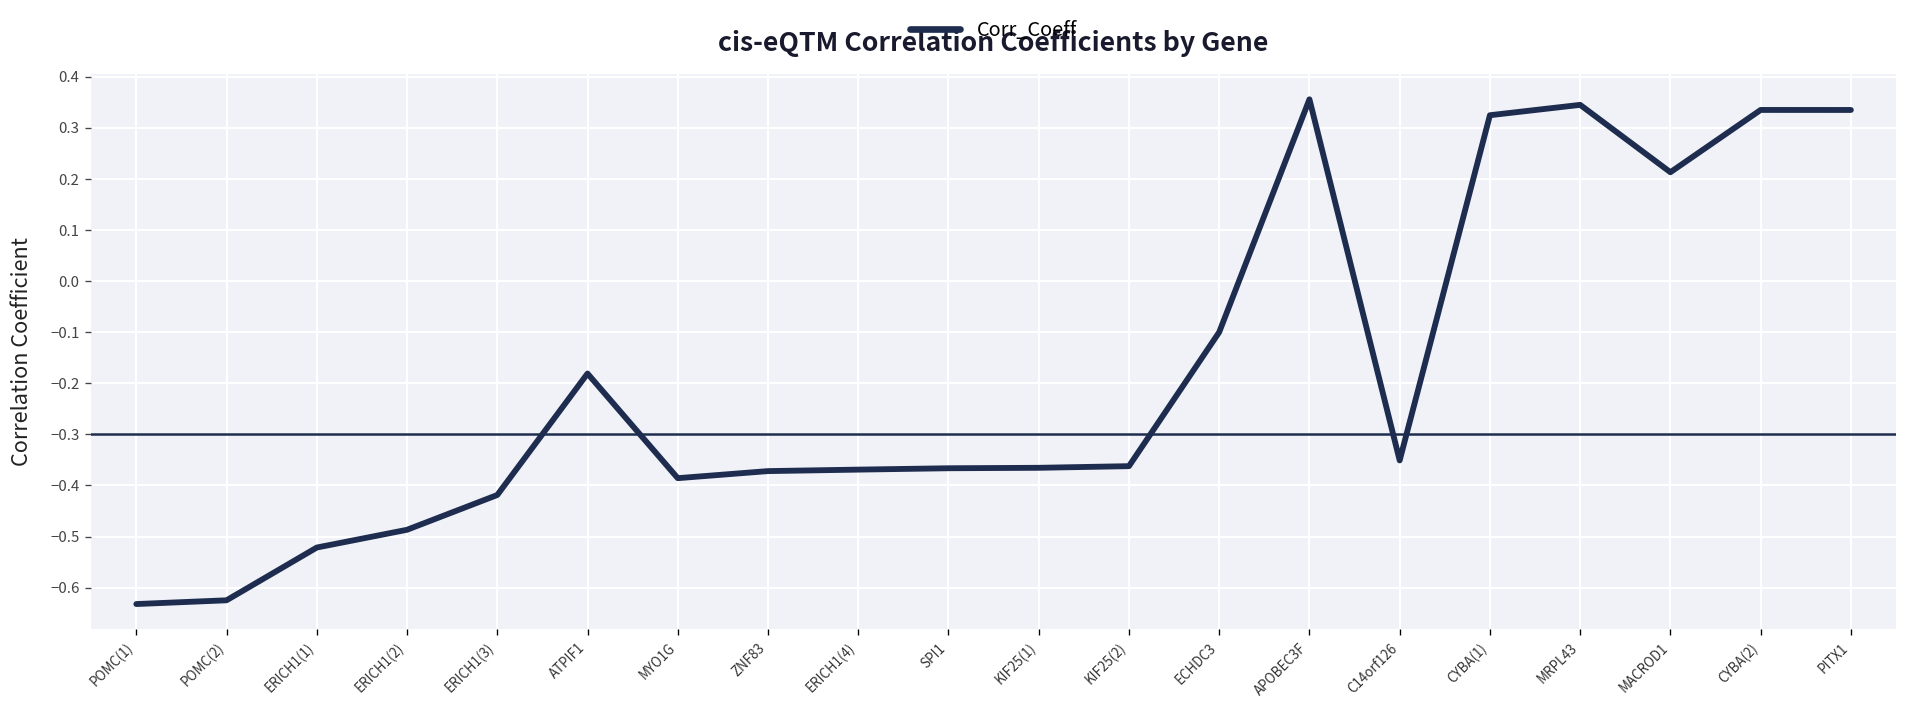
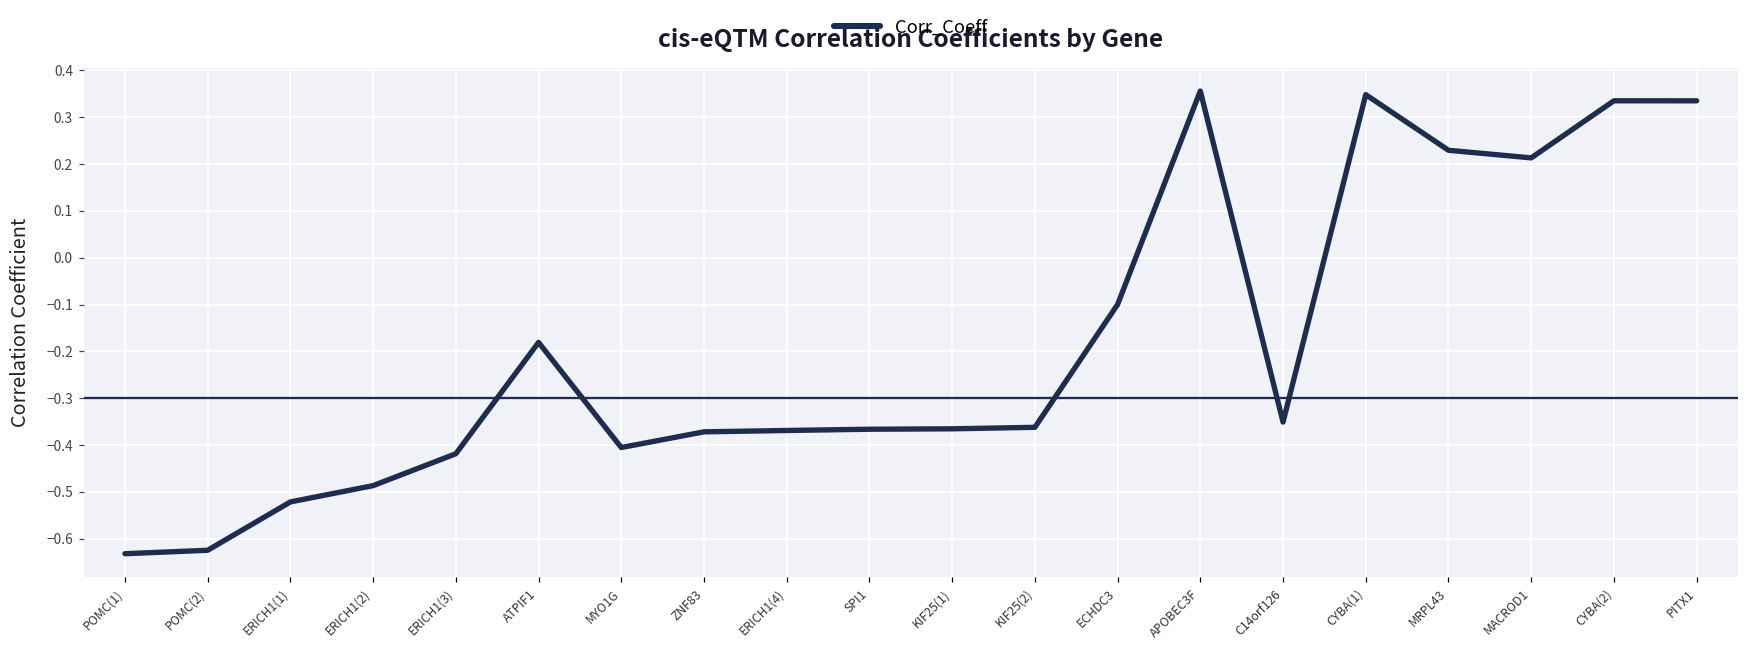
  {
    "POMC(1)": -0.63,
    "POMC(2)": -0.62,
    "ERICH1(1)": -0.52,
    "ERICH1(2)": -0.49,
    "ERICH1(3)": -0.42,
    "ATPIF1": -0.18,
-   "MYO1G": -0.39,
+   "MYO1G": -0.41,
    "ZNF83": -0.37,
    "ERICH1(4)": -0.37,
    "SPI1": -0.37,
    "KIF25(1)": -0.37,
    "KIF25(2)": -0.36,
    "ECHDC3": -0.10,
    "APOBEC3F": 0.36,
    "C14orf126": -0.35,
-   "CYBA(1)": 0.32,
-   "MRPL43": 0.34,
+   "CYBA(1)": 0.35,
+   "MRPL43": 0.23,
    "MACROD1": 0.21,
    "CYBA(2)": 0.34,
    "PITX1": 0.33
  }
